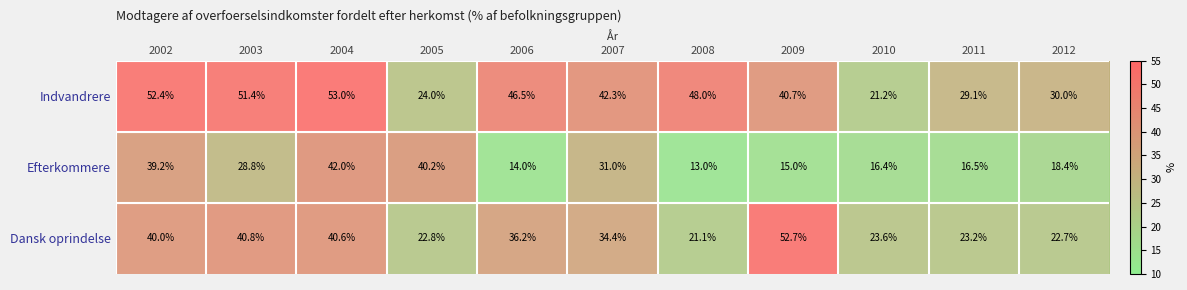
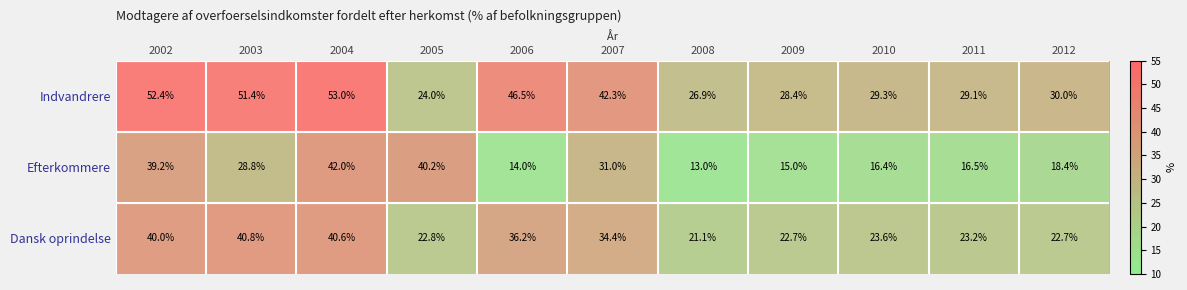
  {
    "Indvandrere": {
      "2002": "52.4%",
      "2003": "51.4%",
      "2004": "53.0%",
      "2005": "24.0%",
      "2006": "46.5%",
      "2007": "42.3%",
-     "2008": "48.0%",
-     "2009": "40.7%",
-     "2010": "21.2%",
+     "2008": "26.9%",
+     "2009": "28.4%",
+     "2010": "29.3%",
      "2011": "29.1%",
      "2012": "30.0%"
    },
    "Efterkommere": {
      "2002": "39.2%",
      "2003": "28.8%",
      "2004": "42.0%",
      "2005": "40.2%",
      "2006": "14.0%",
      "2007": "31.0%",
      "2008": "13.0%",
      "2009": "15.0%",
      "2010": "16.4%",
      "2011": "16.5%",
      "2012": "18.4%"
    },
    "Dansk oprindelse": {
      "2002": "40.0%",
      "2003": "40.8%",
      "2004": "40.6%",
      "2005": "22.8%",
      "2006": "36.2%",
      "2007": "34.4%",
      "2008": "21.1%",
-     "2009": "52.7%",
+     "2009": "22.7%",
      "2010": "23.6%",
      "2011": "23.2%",
      "2012": "22.7%"
    }
  }
